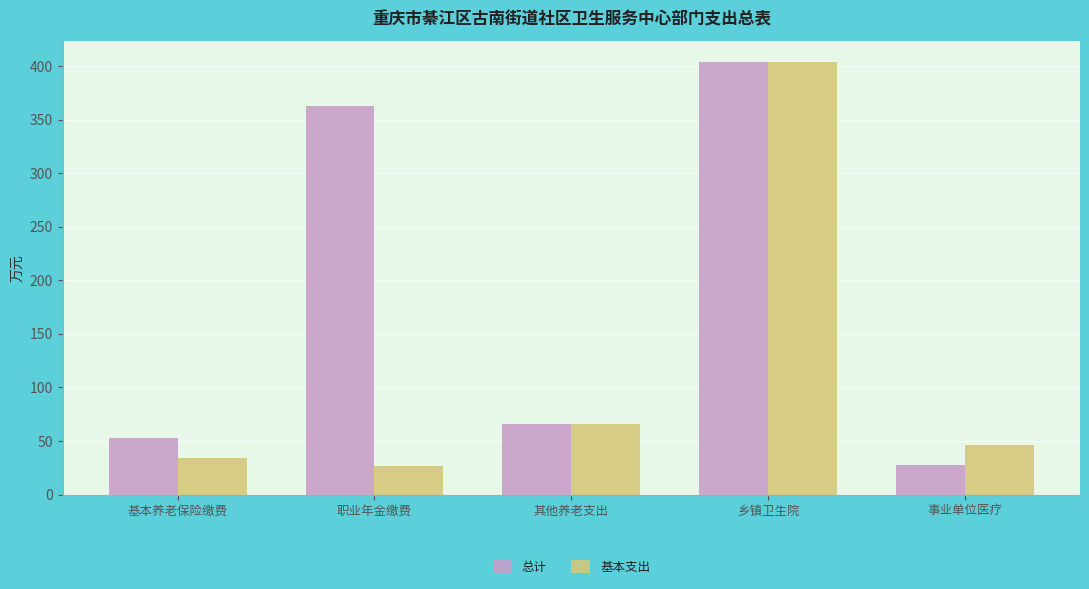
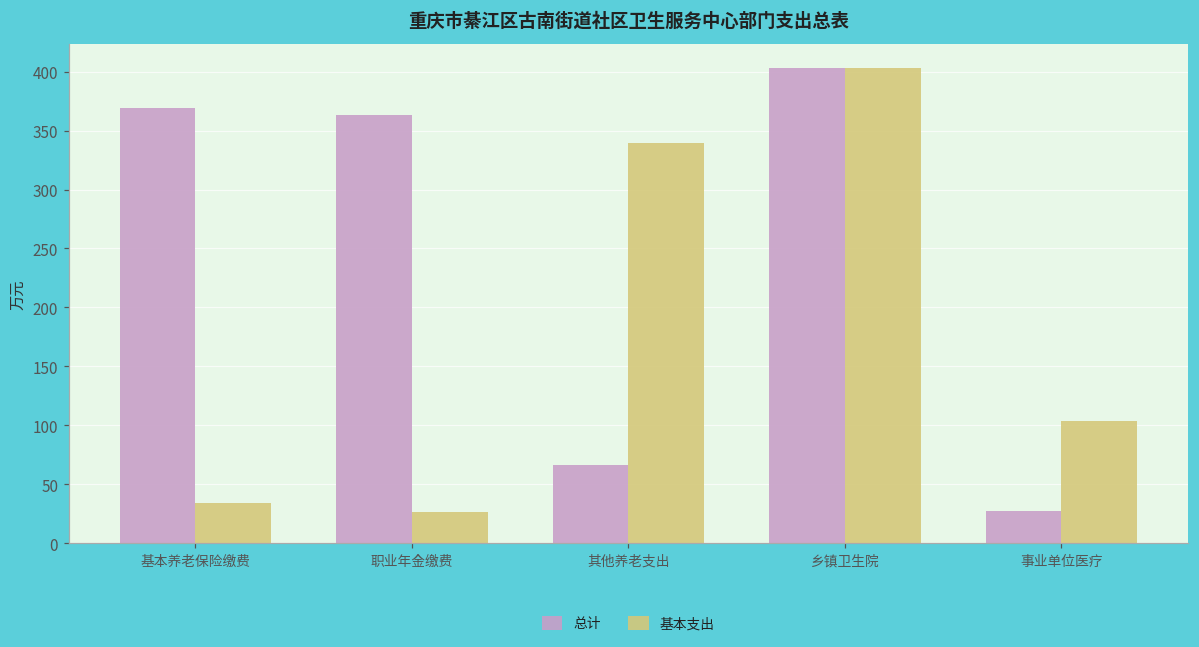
  {
    "总计": {
-     "基本养老保险缴费": 53,
+     "基本养老保险缴费": 369,
      "职业年金缴费": 363,
      "其他养老支出": 66,
      "乡镇卫生院": 403,
      "事业单位医疗": 28
    },
    "基本支出": {
      "基本养老保险缴费": 34,
      "职业年金缴费": 26,
-     "其他养老支出": 66,
+     "其他养老支出": 340,
      "乡镇卫生院": 403,
-     "事业单位医疗": 46
+     "事业单位医疗": 103
    }
  }
